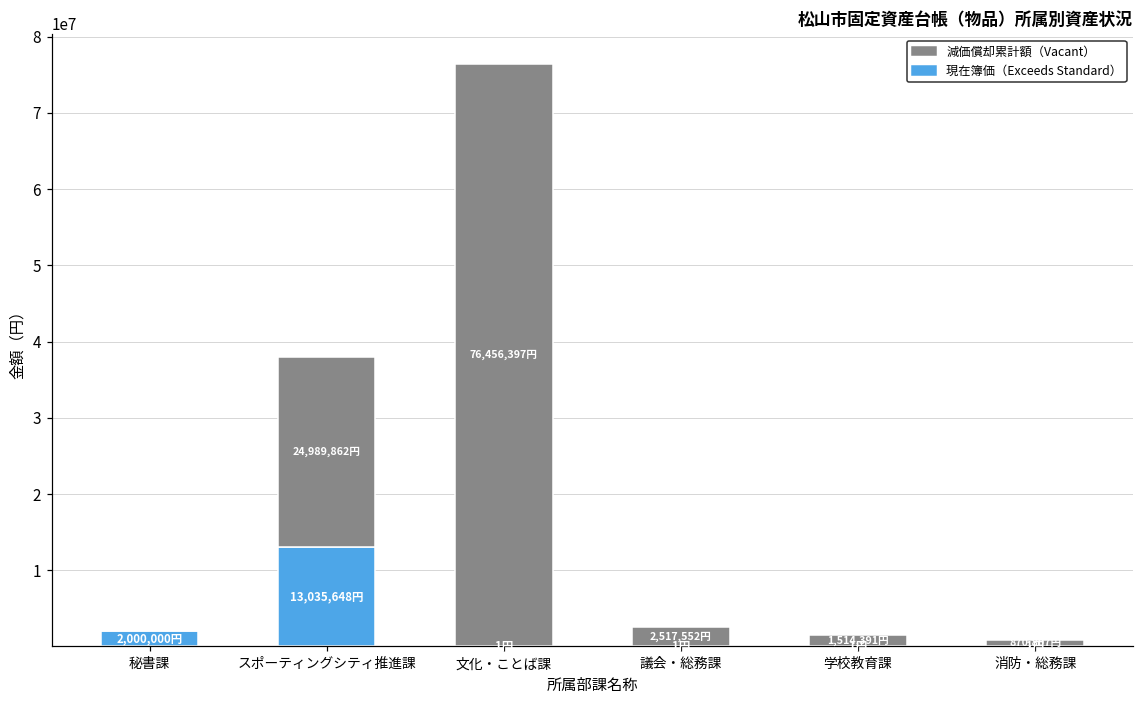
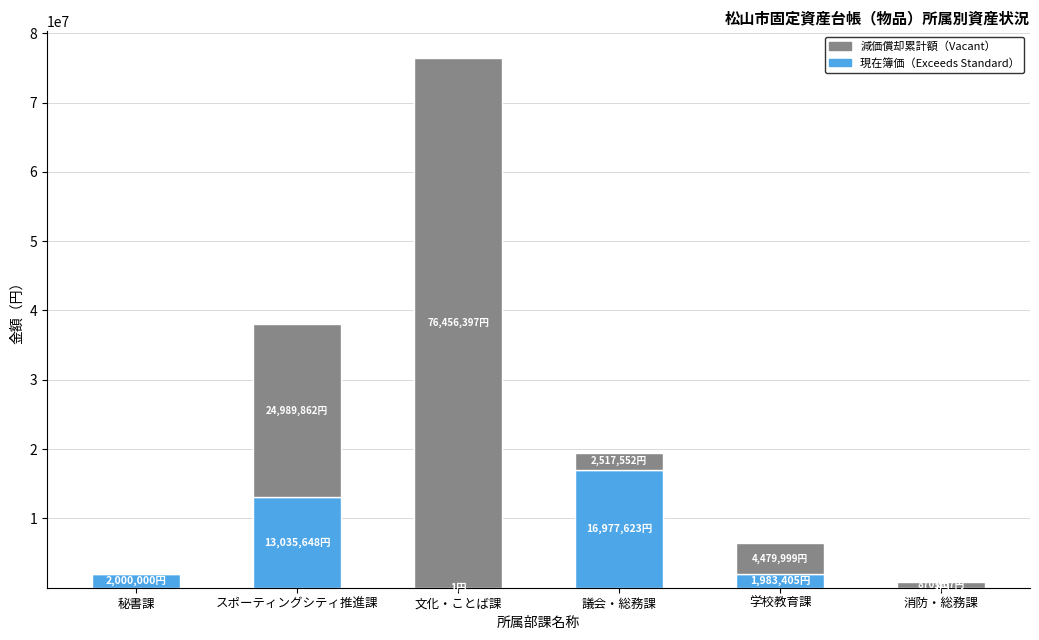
  {
    "現在簿価（Exceeds Standard）": {
      "秘書課": "2,000,000円",
      "スポーティングシティ推進課": "13,035,648円",
      "文化・ことば課": "1円",
-     "議会・総務課": "1円",
-     "学校教育課": "0"
+     "議会・総務課": "16,977,623円",
+     "学校教育課": "2000000"
    },
    "減価償却累計額（Vacant）": {
      "スポーティングシティ推進課": "24,989,862円",
      "文化・ことば課": "76,456,397円",
      "議会・総務課": "2,517,552円",
-     "学校教育課": "1,514,391円"
+     "学校教育課": "4,479,999円"
    }
  }
